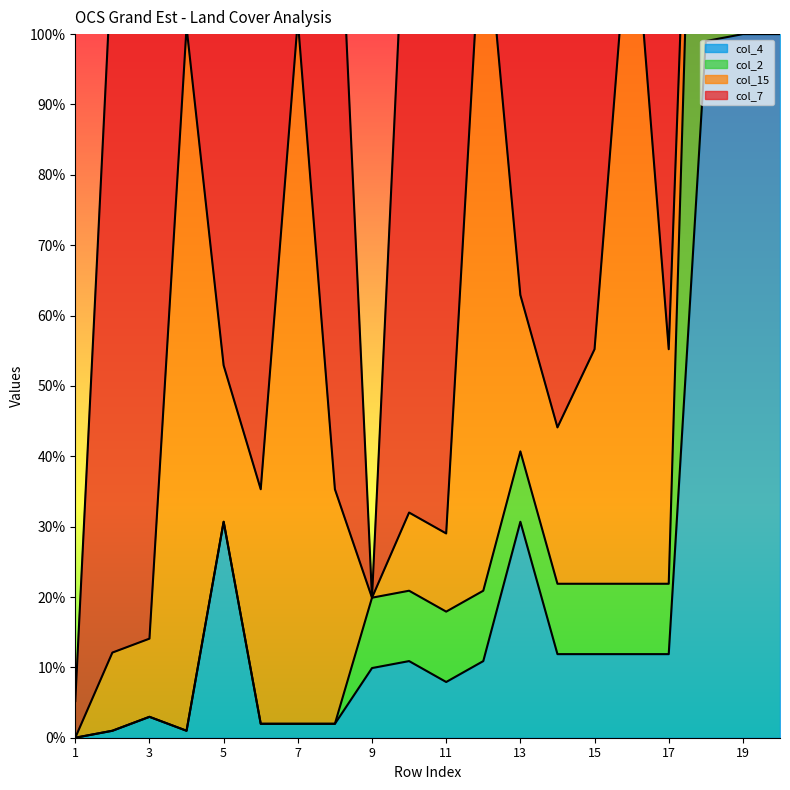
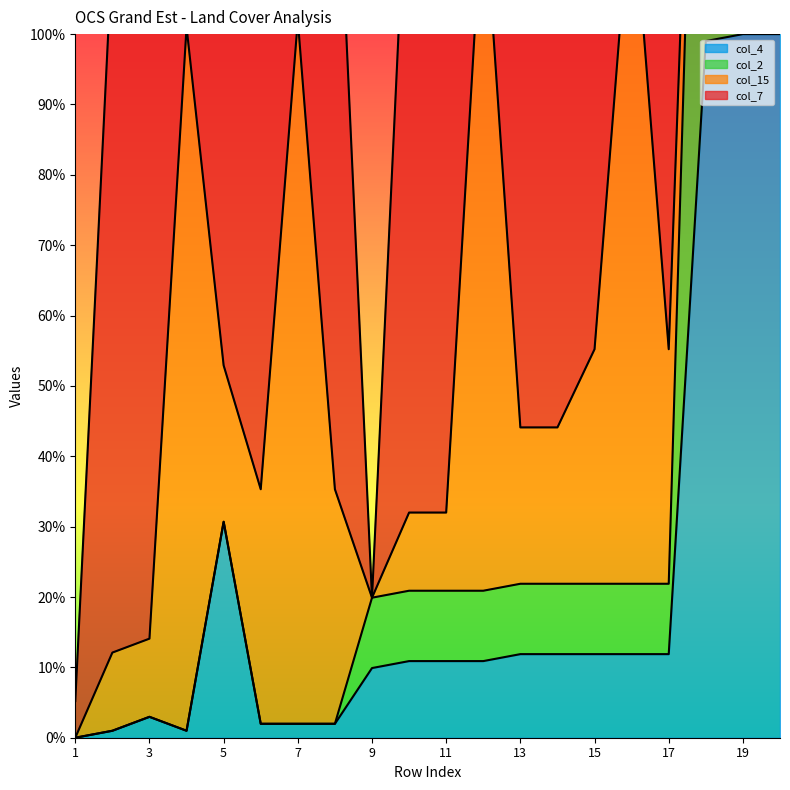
  {
    "col_4": {
      "9": "10%",
-     "11": "8%",
-     "13": "31%",
+     "11": "11%",
+     "13": "12%",
      "15": "12%",
      "17": "12%",
      "19": "100%"
    },
    "col_2": {
      "11": "10%",
      "13": "10%",
      "15": "10%",
      "17": "10%"
    },
    "col_15": {
      "3": "11%",
      "5": "22%",
      "11": "11%",
      "13": "22%",
      "15": "33%",
      "17": "33%"
    },
    "col_7": {
      "1": "5%"
    }
  }
